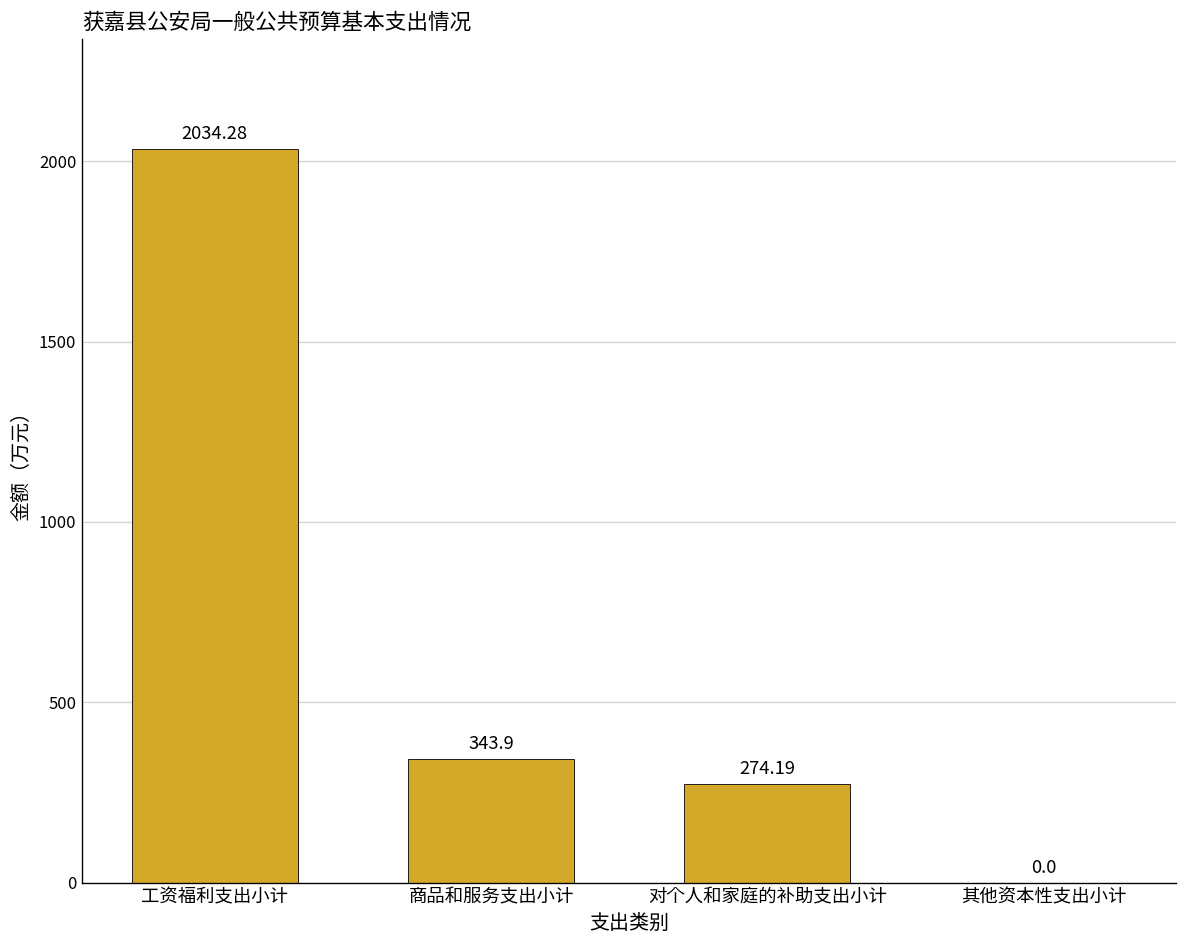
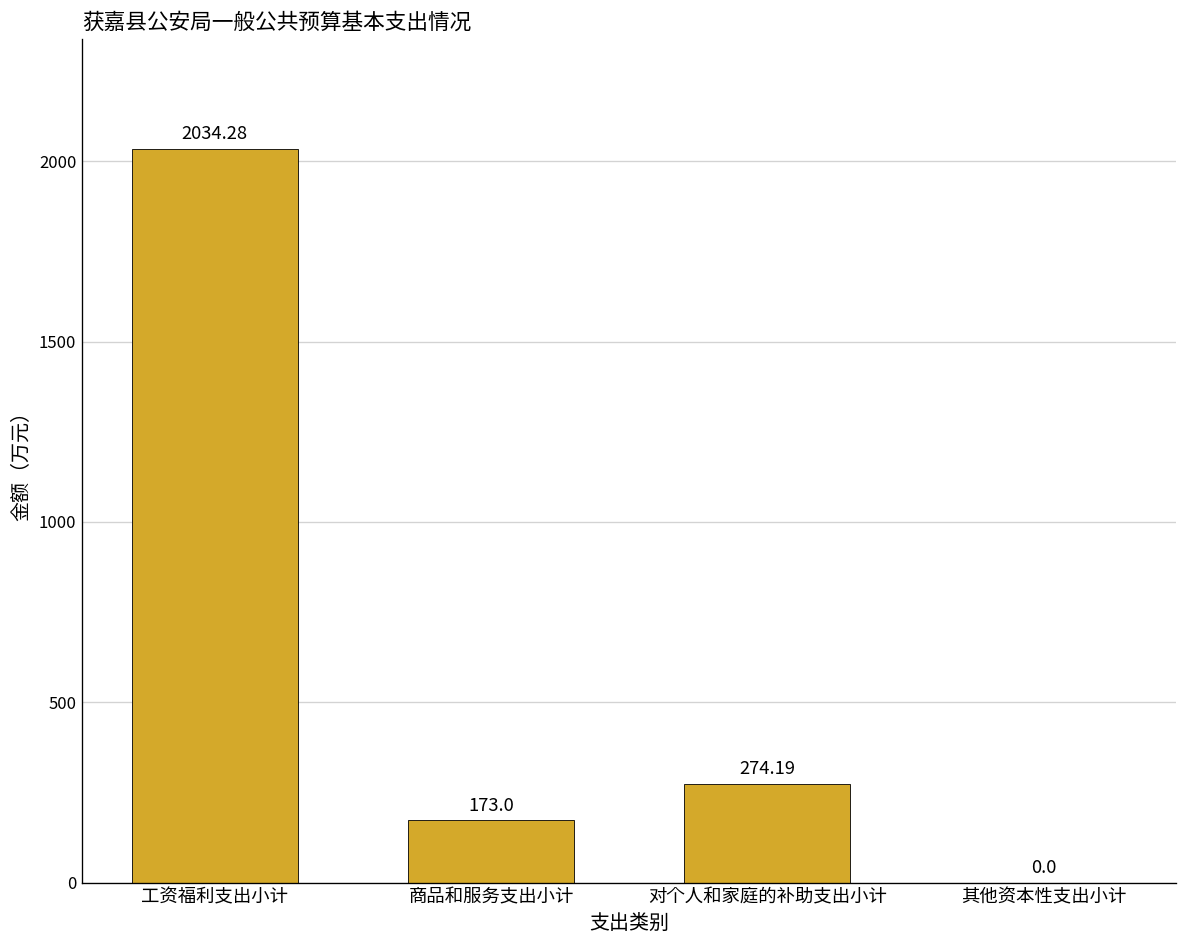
  {
    "工资福利支出小计": 2034.28,
-   "商品和服务支出小计": 343.9,
+   "商品和服务支出小计": 173.0,
    "对个人和家庭的补助支出小计": 274.19,
    "其他资本性支出小计": 0.0
  }
